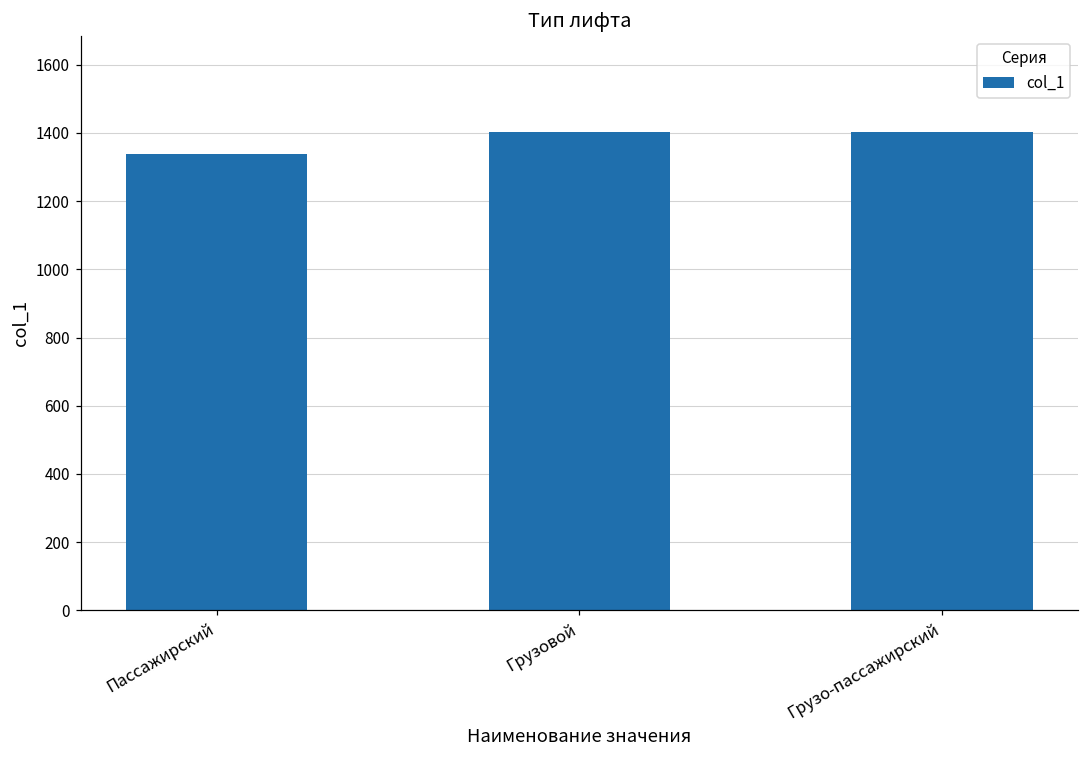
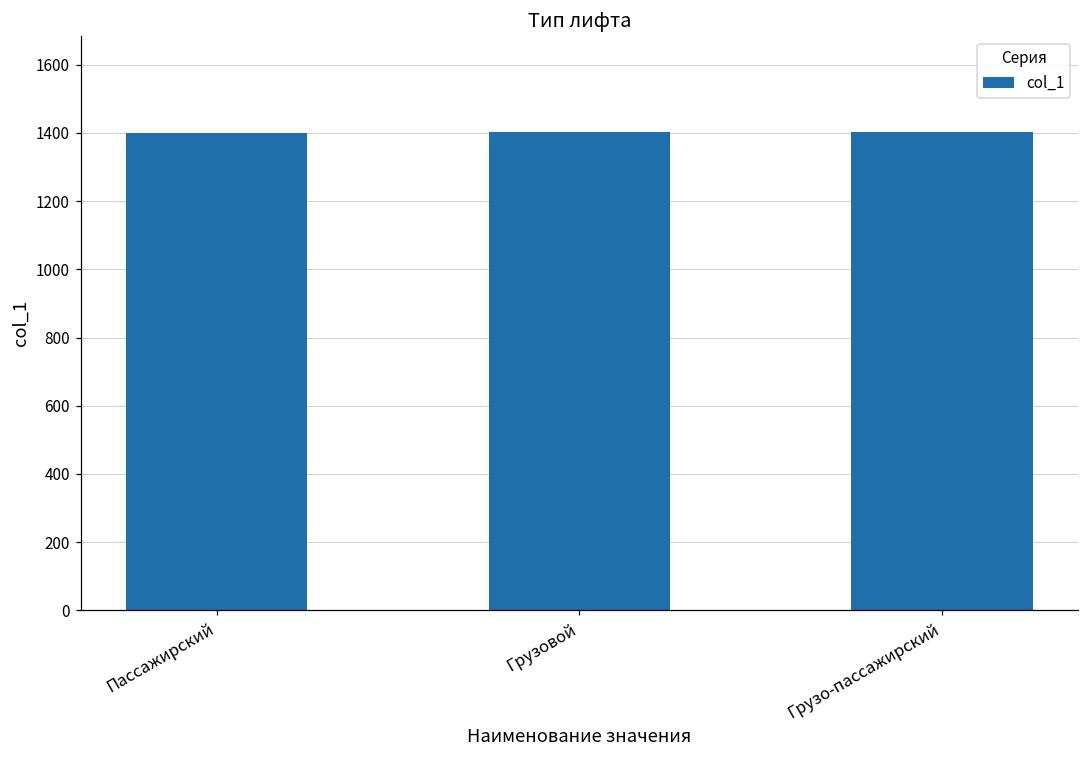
  {
-   "Пассажирский": 1340,
+   "Пассажирский": 1400,
    "Грузовой": 1400,
    "Грузо-пассажирский": 1400
  }
